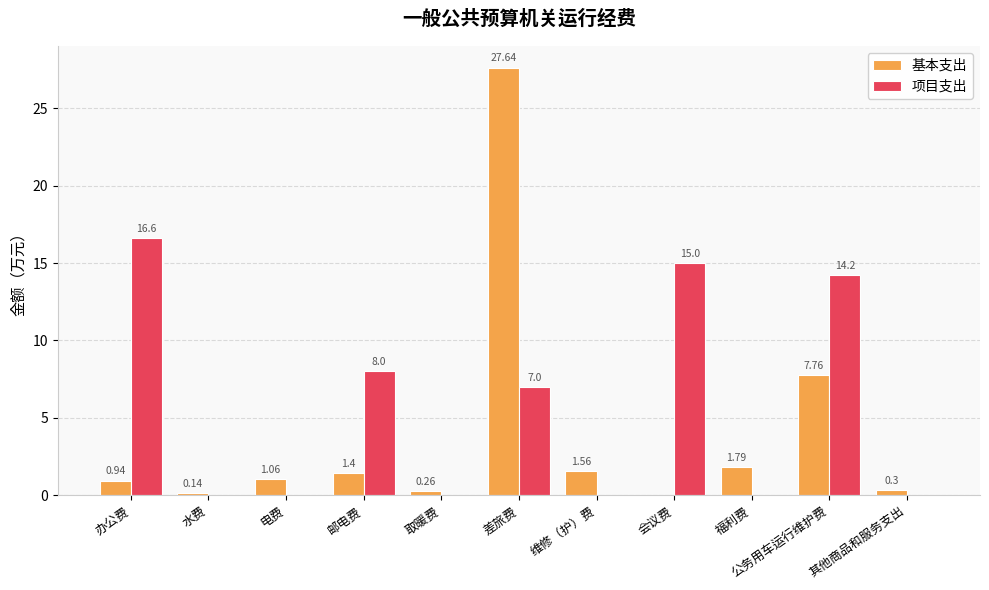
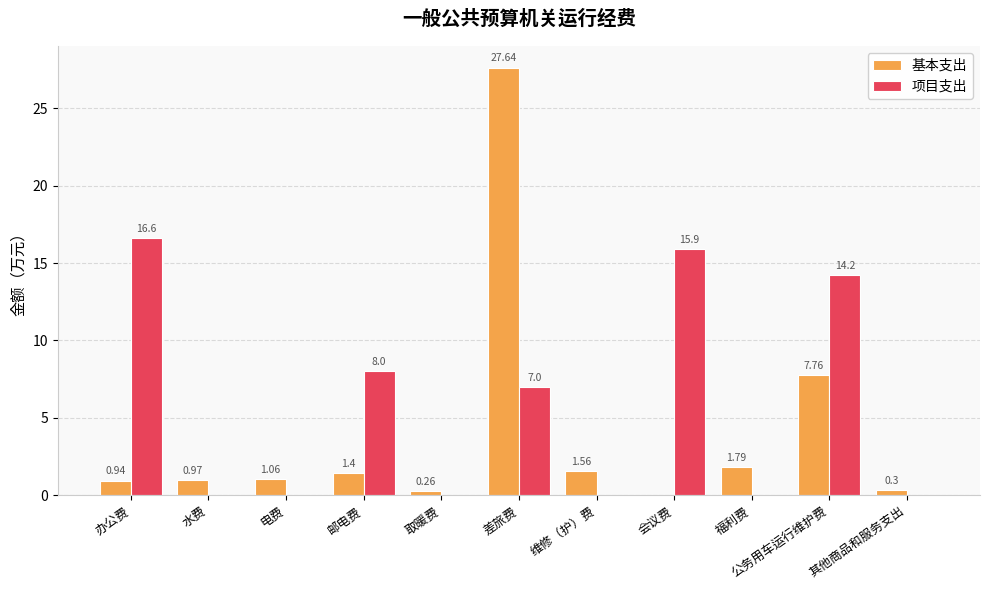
  {
    "基本支出": {
      "办公费": 0.94,
-     "水费": 0.14,
+     "水费": 0.97,
      "电费": 1.06,
      "邮电费": 1.4,
      "取暖费": 0.26,
      "差旅费": 27.64,
      "维修（护）费": 1.56,
      "福利费": 1.79,
      "公务用车运行维护费": 7.76,
      "其他商品和服务支出": 0.3
    },
    "项目支出": {
      "办公费": 16.6,
      "邮电费": 8.0,
      "差旅费": 7.0,
-     "会议费": 15.0,
+     "会议费": 15.9,
      "公务用车运行维护费": 14.2
    }
  }
